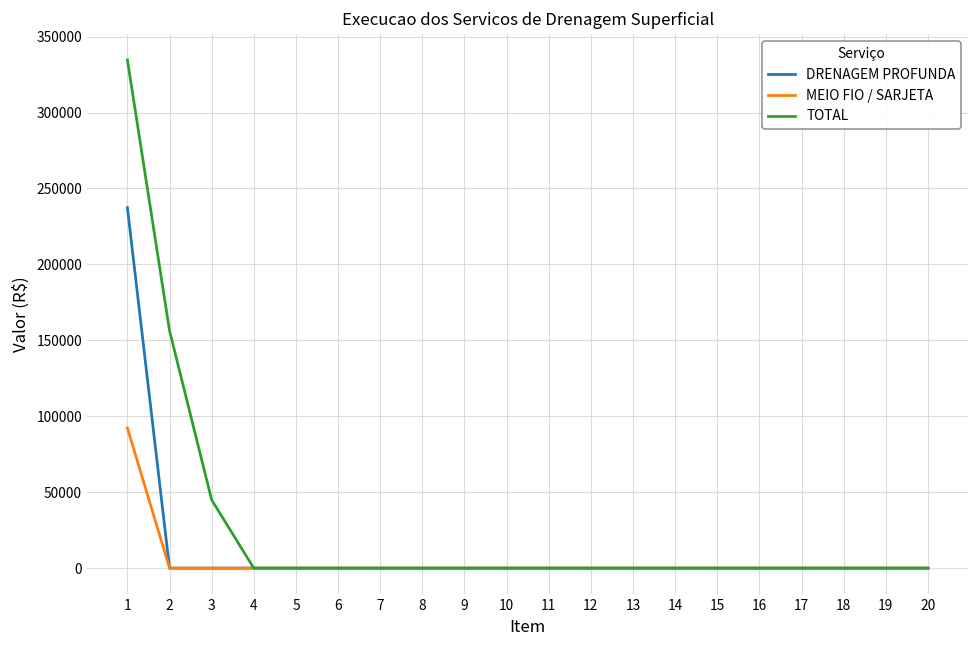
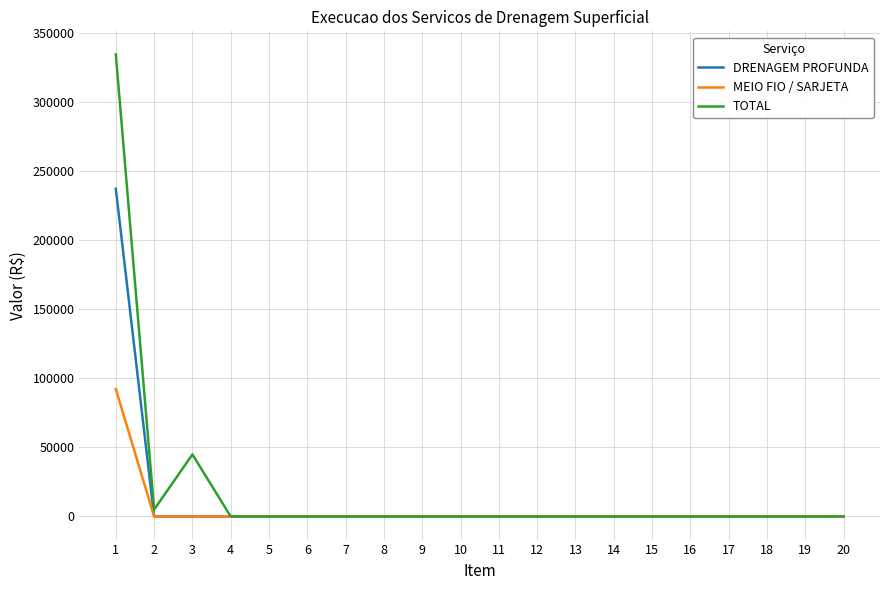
  {
    "DRENAGEM PROFUNDA": {
      "1": 237000
    },
    "MEIO FIO / SARJETA": {
      "1": 92000
    },
    "TOTAL": {
      "1": 335000,
-     "2": 156000,
+     "2": 5000,
      "3": 45000
    }
  }
